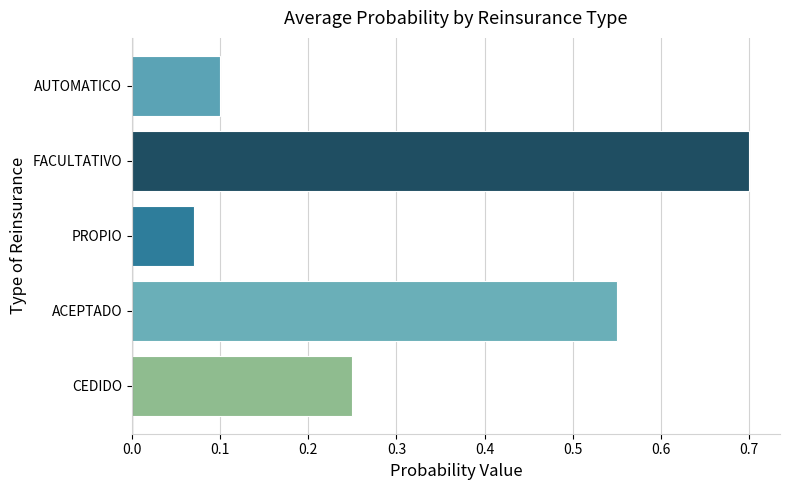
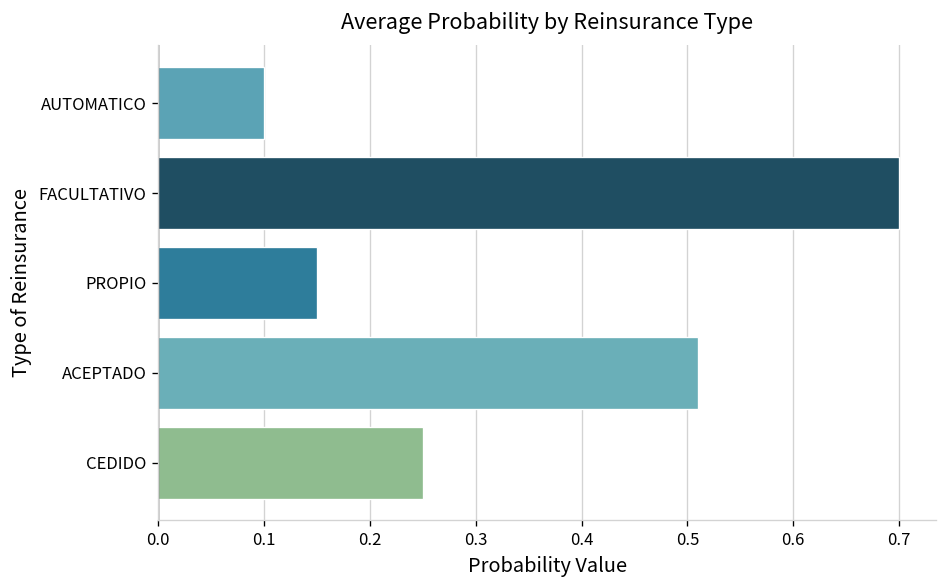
  {
    "AUTOMATICO": 0.10,
    "FACULTATIVO": 0.70,
-   "PROPIO": 0.07,
-   "ACEPTADO": 0.55,
+   "PROPIO": 0.15,
+   "ACEPTADO": 0.51,
    "CEDIDO": 0.25
  }
